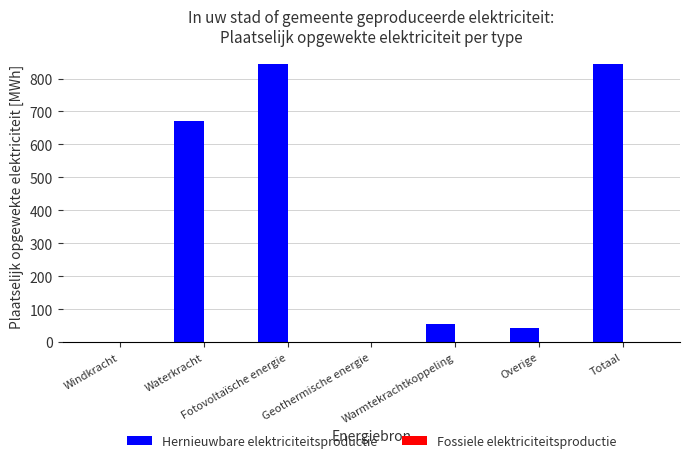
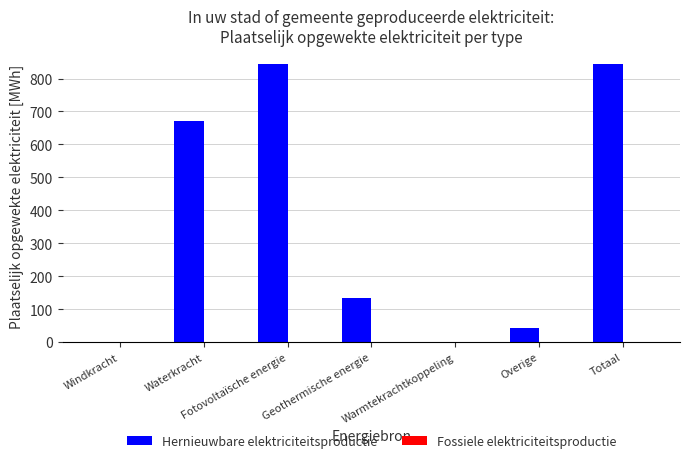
  {
    "Hernieuwbare elektriciteitsproductie": {
      "Windkracht": 0,
      "Waterkracht": 670,
      "Fotovoltaïsche energie": 840,
-     "Geothermische energie": 0,
-     "Warmtekrachtkoppeling": 50,
+     "Geothermische energie": 130,
+     "Warmtekrachtkoppeling": 0,
      "Overige": 40,
      "Totaal": 840
    },
    "Fossiele elektriciteitsproductie": {
      "Windkracht": 0,
      "Waterkracht": 0,
      "Fotovoltaïsche energie": 0,
      "Geothermische energie": 0,
      "Warmtekrachtkoppeling": 0,
      "Overige": 0,
      "Totaal": 0
    }
  }
